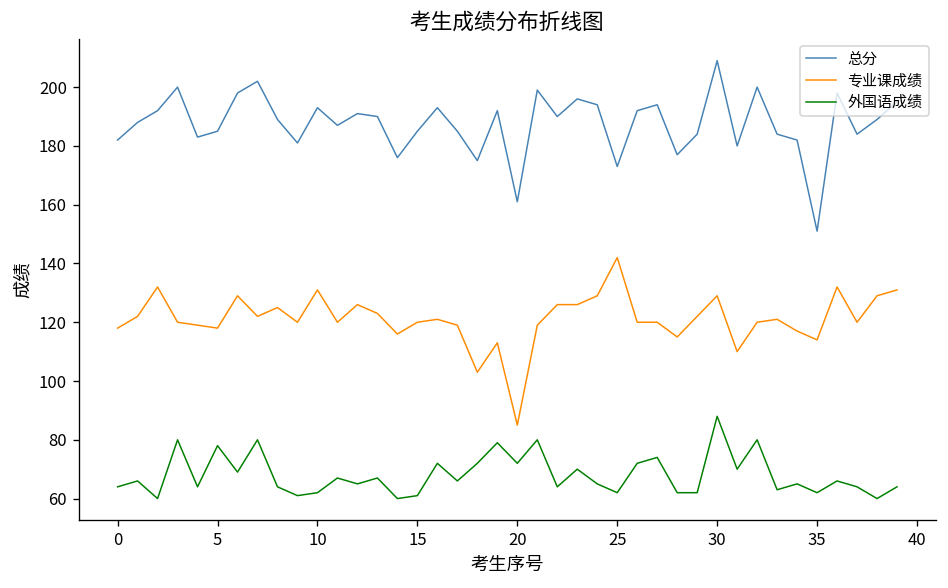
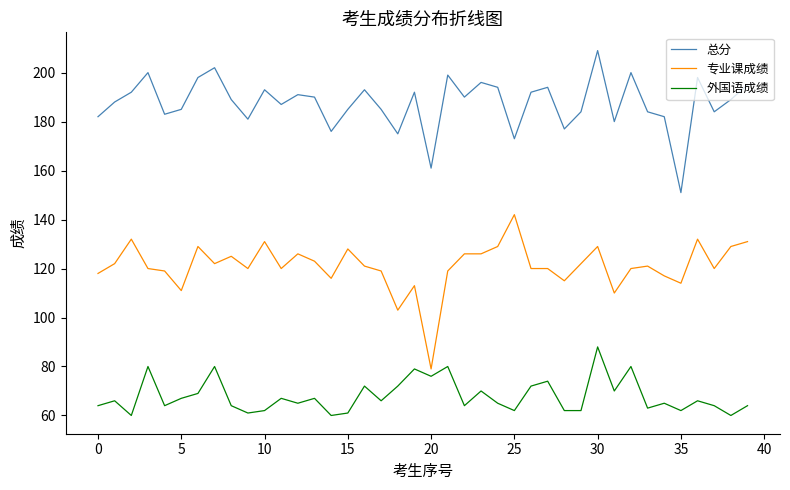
  {
    "总分": {
      "0": 182,
      "5": 185,
      "10": 193,
      "15": 185,
      "20": 161,
      "25": 173,
      "30": 209,
      "35": 151
    },
    "专业课成绩": {
      "0": 118,
-     "5": 118,
+     "5": 111,
      "10": 131,
-     "15": 120,
-     "20": 85,
+     "15": 128,
+     "20": 79,
      "25": 142,
      "30": 129,
      "35": 114
    },
    "外国语成绩": {
      "0": 64,
-     "5": 78,
+     "5": 67,
      "10": 62,
      "15": 61,
-     "20": 72,
+     "20": 76,
      "25": 62,
      "30": 88,
      "35": 62
    }
  }
